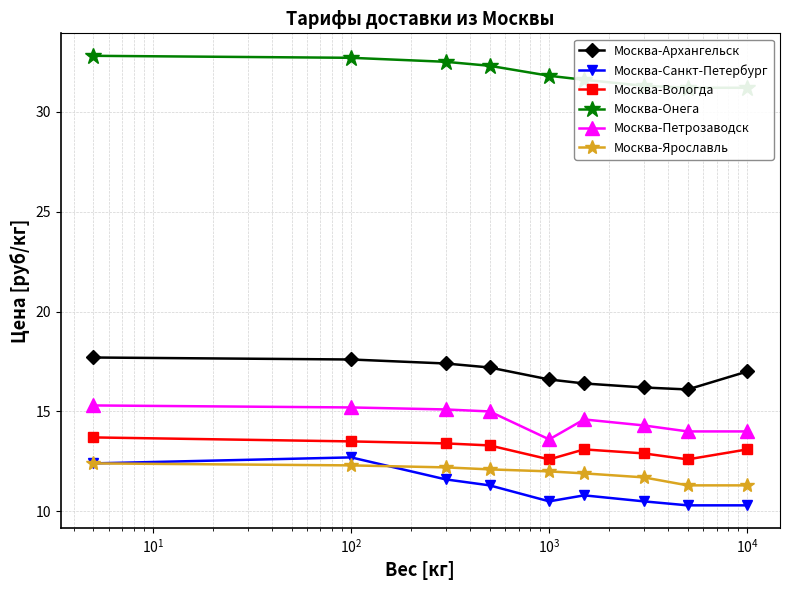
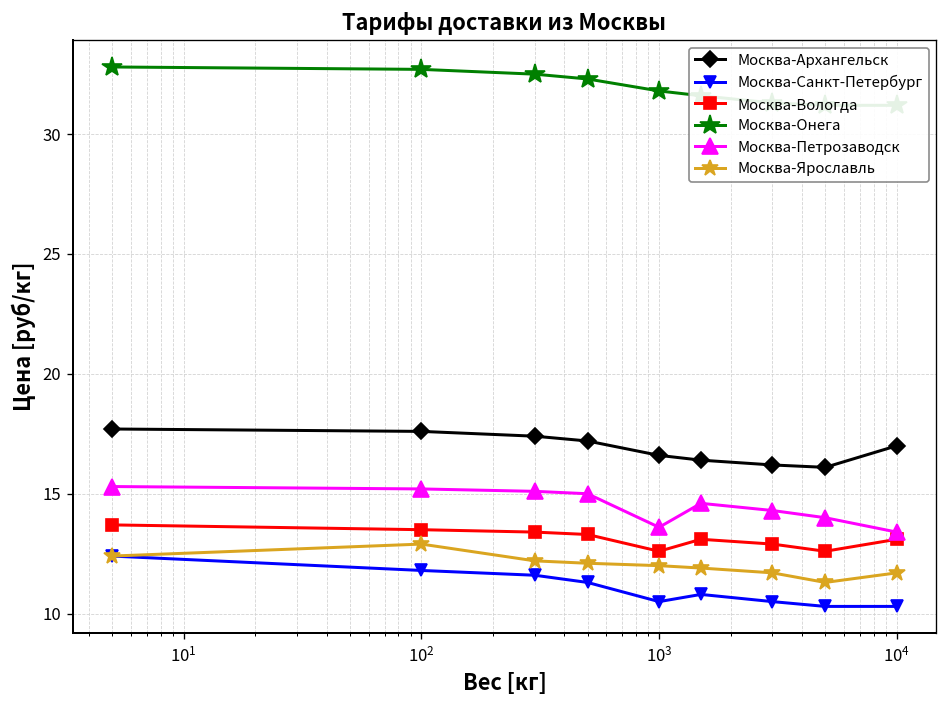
  {
    "Москва-Архангельск": {
      "10^2": 17.6,
      "10^3": 16.6,
      "10^4": 17.0
    },
    "Москва-Санкт-Петербург": {
-     "10^2": 12.7,
+     "10^2": 11.8,
      "10^3": 10.5,
      "10^4": 10.3
    },
    "Москва-Вологда": {
      "10^2": 13.5,
      "10^3": 12.6,
      "10^4": 13.1
    },
    "Москва-Онега": {
      "10^2": 32.7,
      "10^3": 31.8
    },
    "Москва-Петрозаводск": {
      "10^2": 15.2,
      "10^3": 13.6,
-     "10^4": 14.0
+     "10^4": 13.4
    },
    "Москва-Ярославль": {
-     "10^2": 12.3,
+     "10^2": 12.9,
      "10^3": 12.0,
-     "10^4": 11.3
+     "10^4": 11.7
    }
  }
